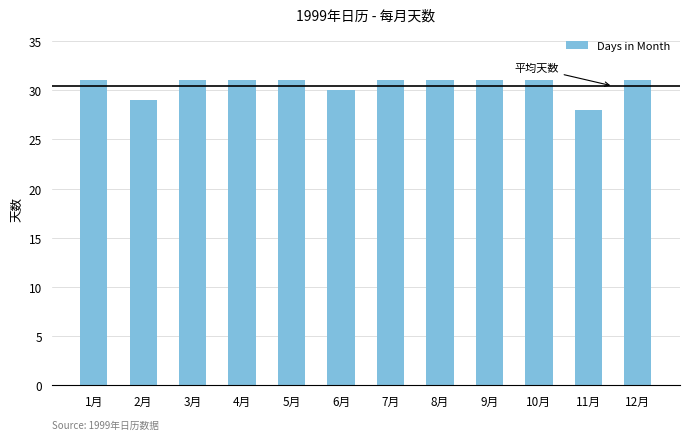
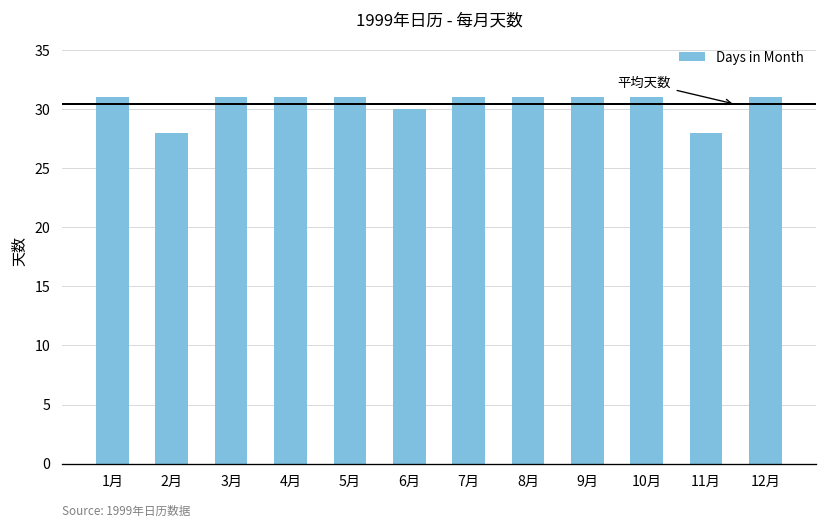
  {
    "1月": 31,
-   "2月": 29,
+   "2月": 28,
    "3月": 31,
    "4月": 31,
    "5月": 31,
    "6月": 30,
    "7月": 31,
    "8月": 31,
    "9月": 31,
    "10月": 31,
    "11月": 28,
    "12月": 31
  }
